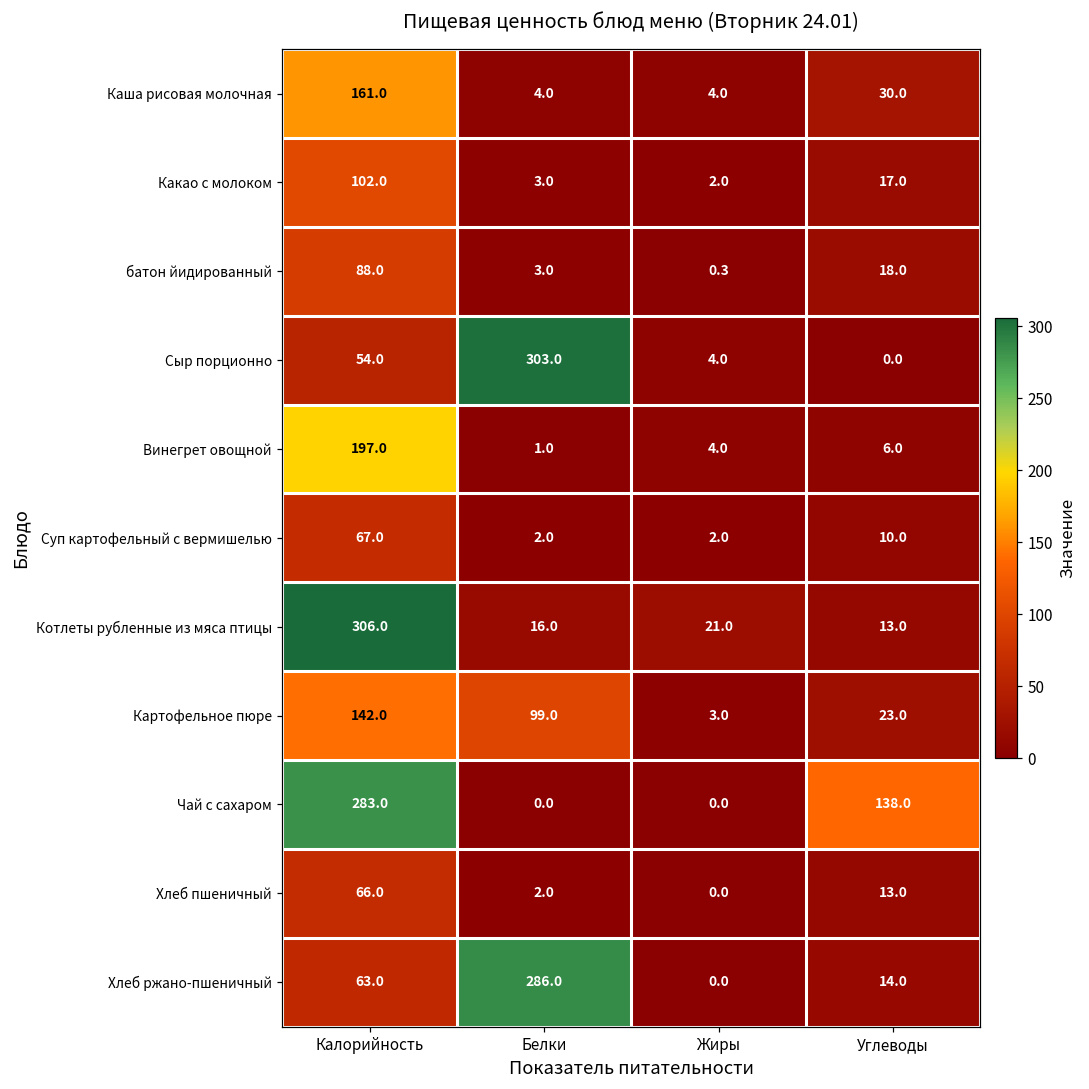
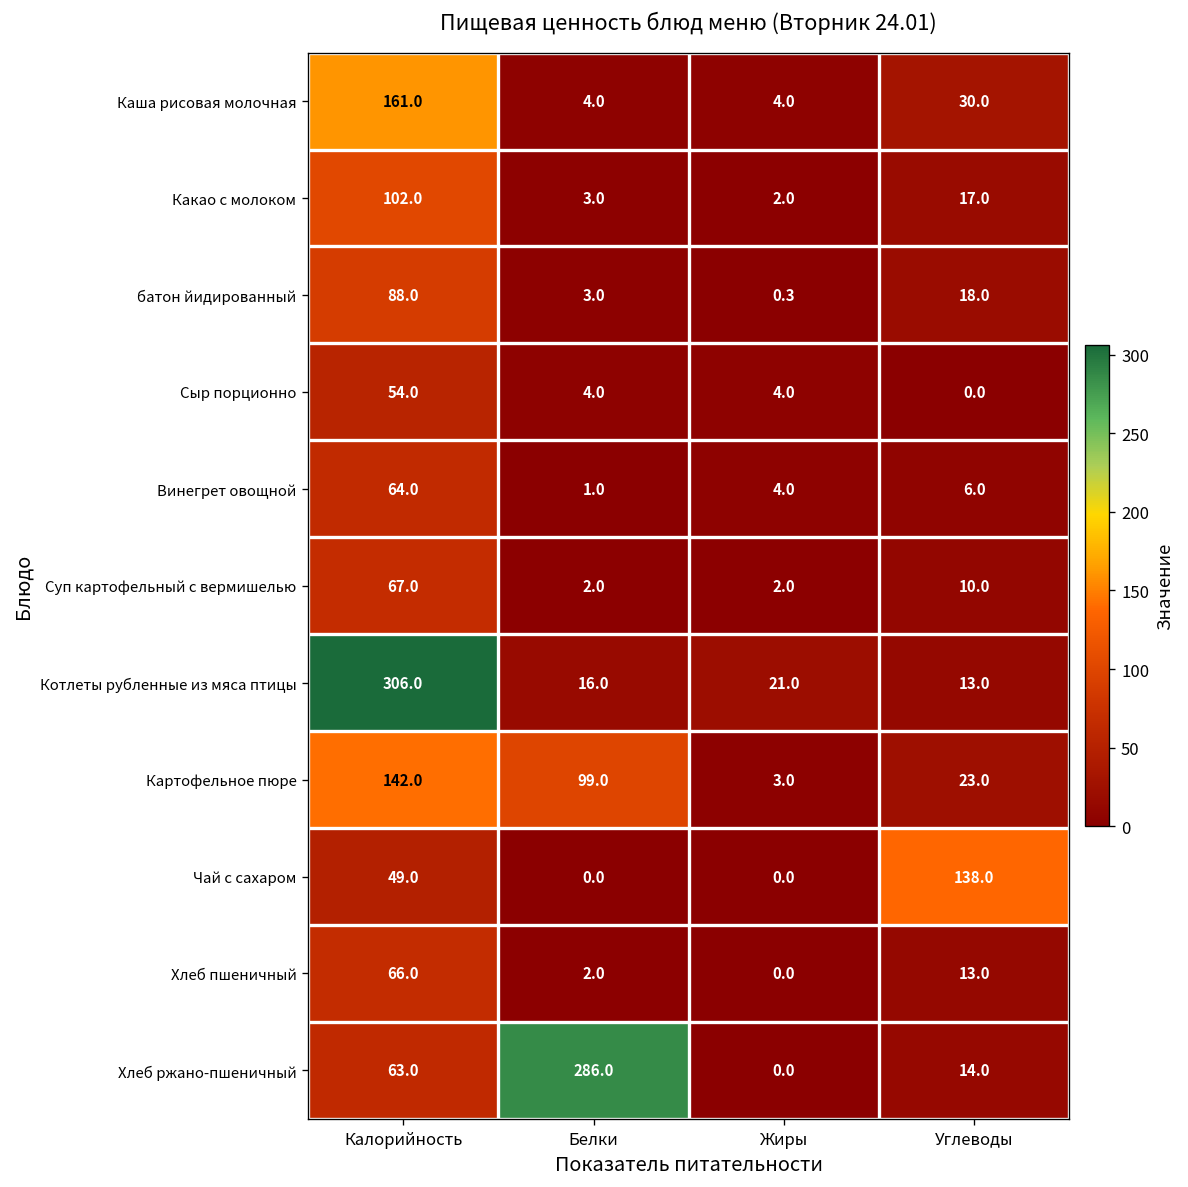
  {
    "Каша рисовая молочная": {
      "Калорийность": 161.0,
      "Белки": 4.0,
      "Жиры": 4.0,
      "Углеводы": 30.0
    },
    "Какао с молоком": {
      "Калорийность": 102.0,
      "Белки": 3.0,
      "Жиры": 2.0,
      "Углеводы": 17.0
    },
    "батон йидированный": {
      "Калорийность": 88.0,
      "Белки": 3.0,
      "Жиры": 0.3,
      "Углеводы": 18.0
    },
    "Сыр порционно": {
      "Калорийность": 54.0,
-     "Белки": 303.0,
+     "Белки": 4.0,
      "Жиры": 4.0,
      "Углеводы": 0.0
    },
    "Винегрет овощной": {
-     "Калорийность": 197.0,
+     "Калорийность": 64.0,
      "Белки": 1.0,
      "Жиры": 4.0,
      "Углеводы": 6.0
    },
    "Суп картофельный с вермишелью": {
      "Калорийность": 67.0,
      "Белки": 2.0,
      "Жиры": 2.0,
      "Углеводы": 10.0
    },
    "Котлеты рубленные из мяса птицы": {
      "Калорийность": 306.0,
      "Белки": 16.0,
      "Жиры": 21.0,
      "Углеводы": 13.0
    },
    "Картофельное пюре": {
      "Калорийность": 142.0,
      "Белки": 99.0,
      "Жиры": 3.0,
      "Углеводы": 23.0
    },
    "Чай с сахаром": {
-     "Калорийность": 283.0,
+     "Калорийность": 49.0,
      "Белки": 0.0,
      "Жиры": 0.0,
      "Углеводы": 138.0
    },
    "Хлеб пшеничный": {
      "Калорийность": 66.0,
      "Белки": 2.0,
      "Жиры": 0.0,
      "Углеводы": 13.0
    },
    "Хлеб ржано-пшеничный": {
      "Калорийность": 63.0,
      "Белки": 286.0,
      "Жиры": 0.0,
      "Углеводы": 14.0
    }
  }
